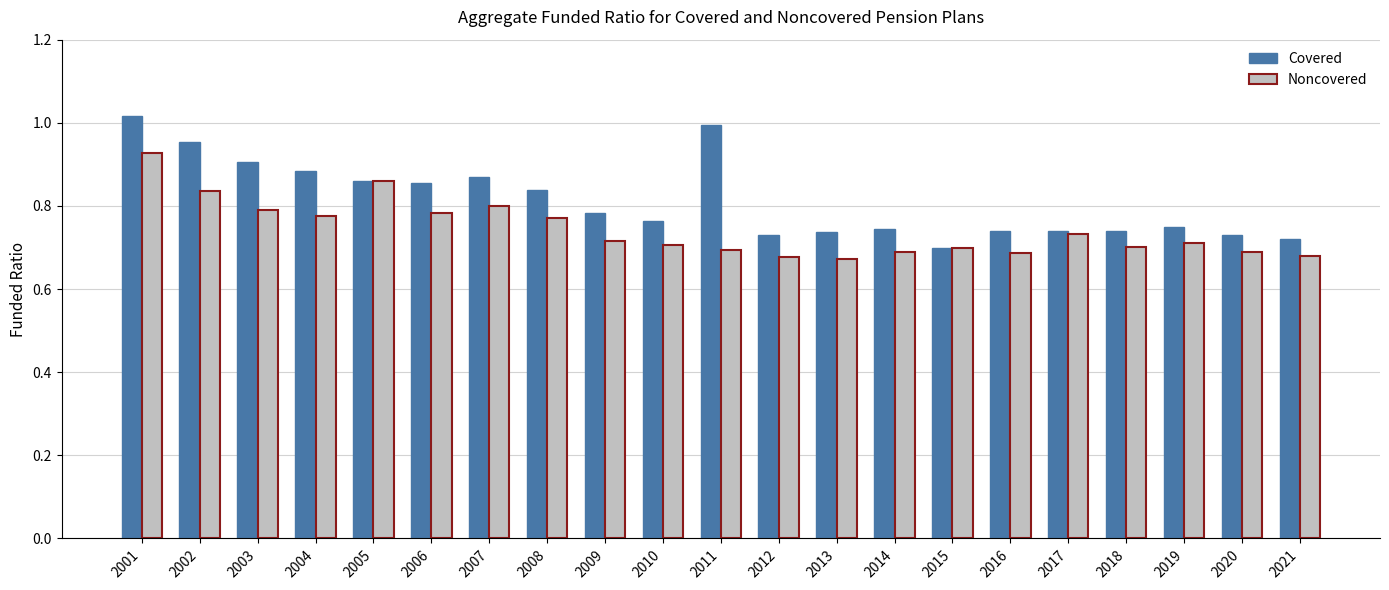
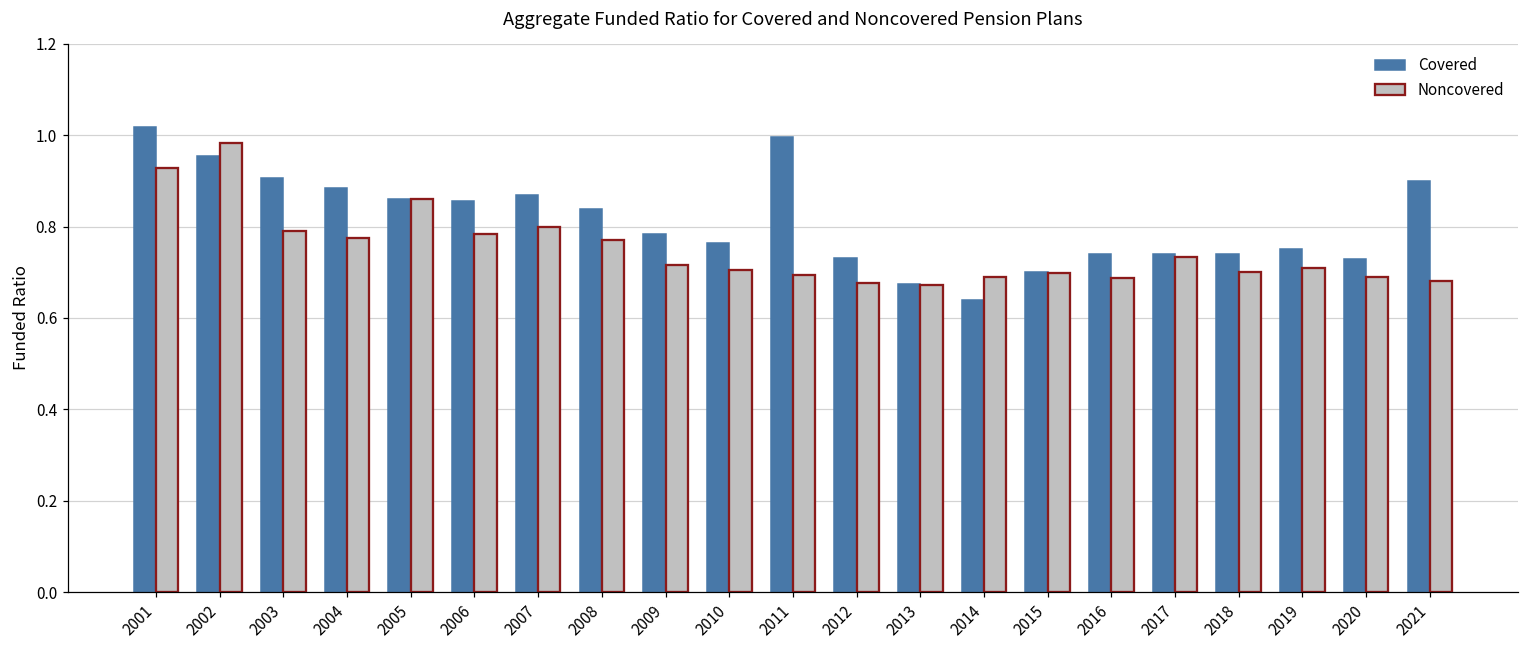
  {
    "Covered": {
      "2001": 1.02,
      "2002": 0.95,
      "2003": 0.91,
      "2004": 0.88,
      "2005": 0.86,
      "2006": 0.85,
      "2007": 0.87,
      "2008": 0.84,
      "2009": 0.78,
      "2010": 0.76,
      "2011": 1.00,
      "2012": 0.73,
-     "2013": 0.74,
-     "2014": 0.74,
+     "2013": 0.67,
+     "2014": 0.64,
      "2015": 0.70,
      "2016": 0.74,
      "2017": 0.74,
      "2018": 0.74,
      "2019": 0.75,
      "2020": 0.73,
-     "2021": 0.72
+     "2021": 0.90
    },
    "Noncovered": {
      "2001": 0.93,
-     "2002": 0.84,
+     "2002": 0.98,
      "2003": 0.79,
      "2004": 0.78,
      "2005": 0.86,
      "2006": 0.78,
      "2007": 0.80,
      "2008": 0.77,
      "2009": 0.72,
      "2010": 0.70,
      "2011": 0.69,
      "2012": 0.68,
      "2013": 0.67,
      "2014": 0.69,
      "2015": 0.70,
      "2016": 0.69,
      "2017": 0.73,
      "2018": 0.70,
      "2019": 0.71,
      "2020": 0.69,
      "2021": 0.68
    }
  }
